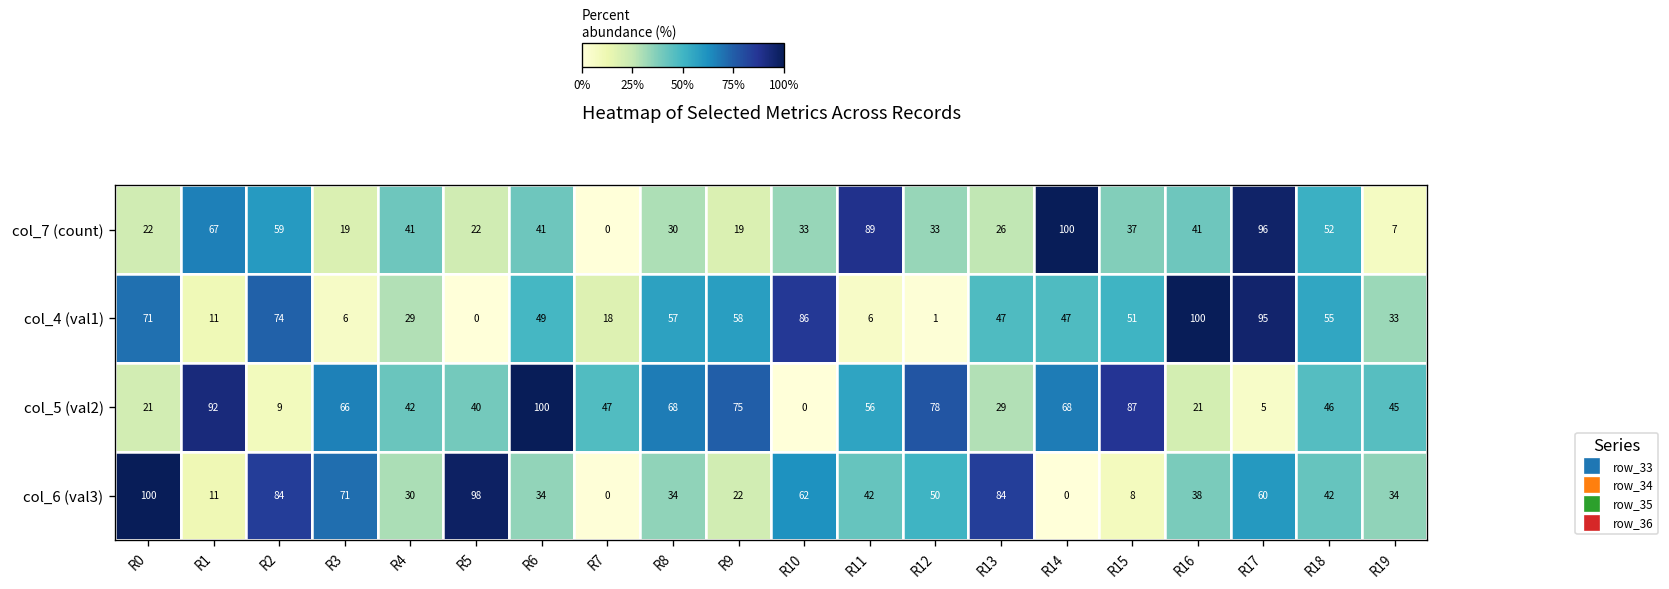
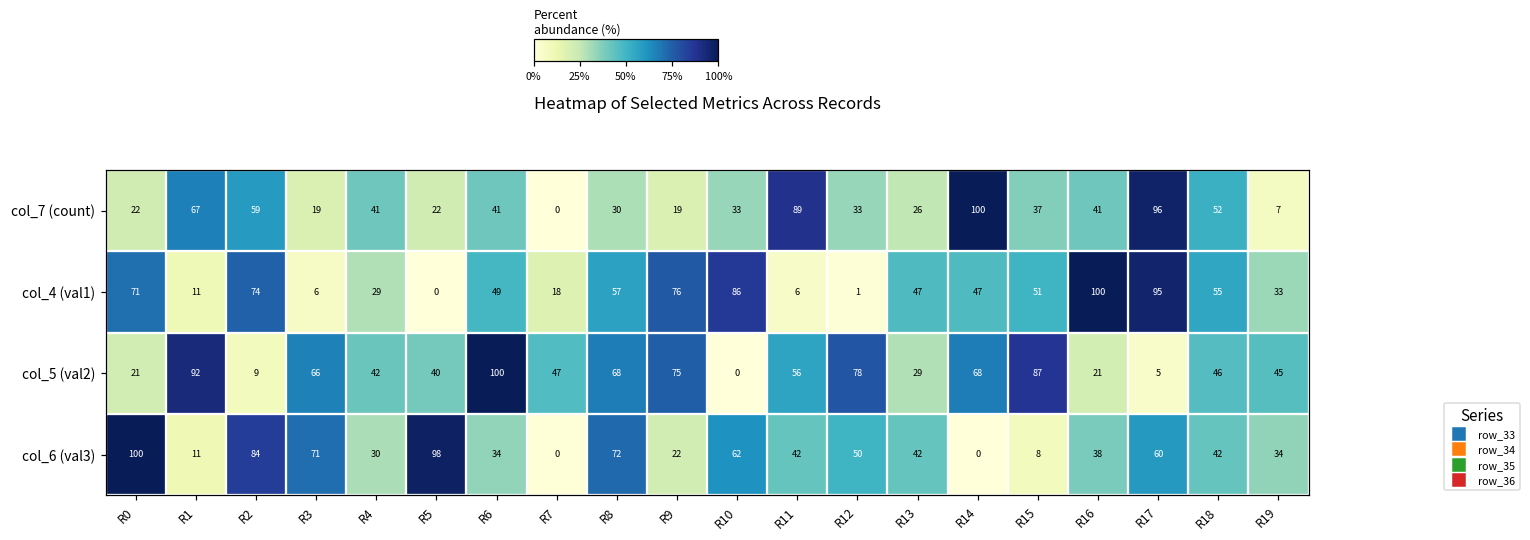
  {
    "col_7 (count)": {
      "R0": 22,
      "R1": 67,
      "R2": 59,
      "R3": 19,
      "R4": 41,
      "R5": 22,
      "R6": 41,
      "R7": 0,
      "R8": 30,
      "R9": 19,
      "R10": 33,
      "R11": 89,
      "R12": 33,
      "R13": 26,
      "R14": 100,
      "R15": 37,
      "R16": 41,
      "R17": 96,
      "R18": 52,
      "R19": 7
    },
    "col_4 (val1)": {
      "R0": 71,
      "R1": 11,
      "R2": 74,
      "R3": 6,
      "R4": 29,
      "R5": 0,
      "R6": 49,
      "R7": 18,
      "R8": 57,
-     "R9": 58,
+     "R9": 76,
      "R10": 86,
      "R11": 6,
      "R12": 1,
      "R13": 47,
      "R14": 47,
      "R15": 51,
      "R16": 100,
      "R17": 95,
      "R18": 55,
      "R19": 33
    },
    "col_5 (val2)": {
      "R0": 21,
      "R1": 92,
      "R2": 9,
      "R3": 66,
      "R4": 42,
      "R5": 40,
      "R6": 100,
      "R7": 47,
      "R8": 68,
      "R9": 75,
      "R10": 0,
      "R11": 56,
      "R12": 78,
      "R13": 29,
      "R14": 68,
      "R15": 87,
      "R16": 21,
      "R17": 5,
      "R18": 46,
      "R19": 45
    },
    "col_6 (val3)": {
      "R0": 100,
      "R1": 11,
      "R2": 84,
      "R3": 71,
      "R4": 30,
      "R5": 98,
      "R6": 34,
      "R7": 0,
-     "R8": 34,
+     "R8": 72,
      "R9": 22,
      "R10": 62,
      "R11": 42,
      "R12": 50,
-     "R13": 84,
+     "R13": 42,
      "R14": 0,
      "R15": 8,
      "R16": 38,
      "R17": 60,
      "R18": 42,
      "R19": 34
    }
  }
